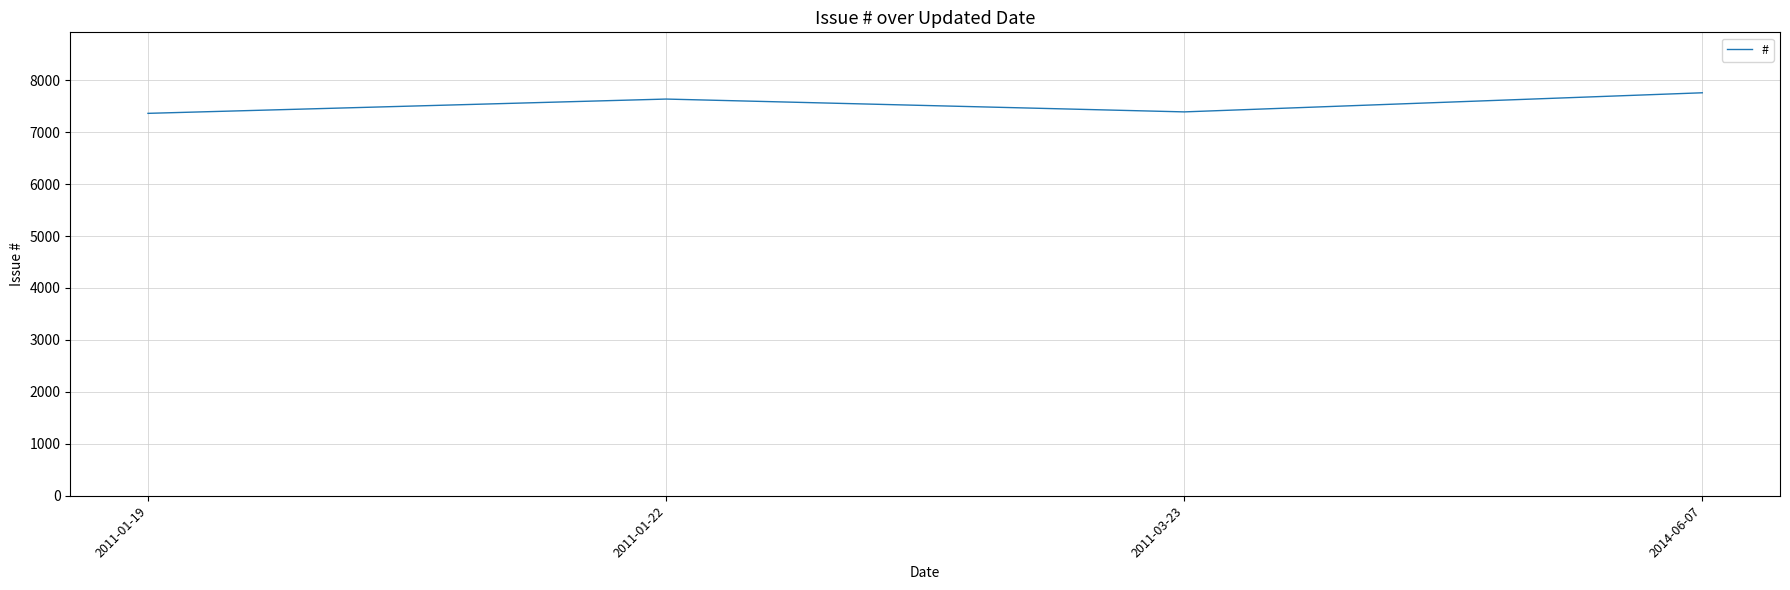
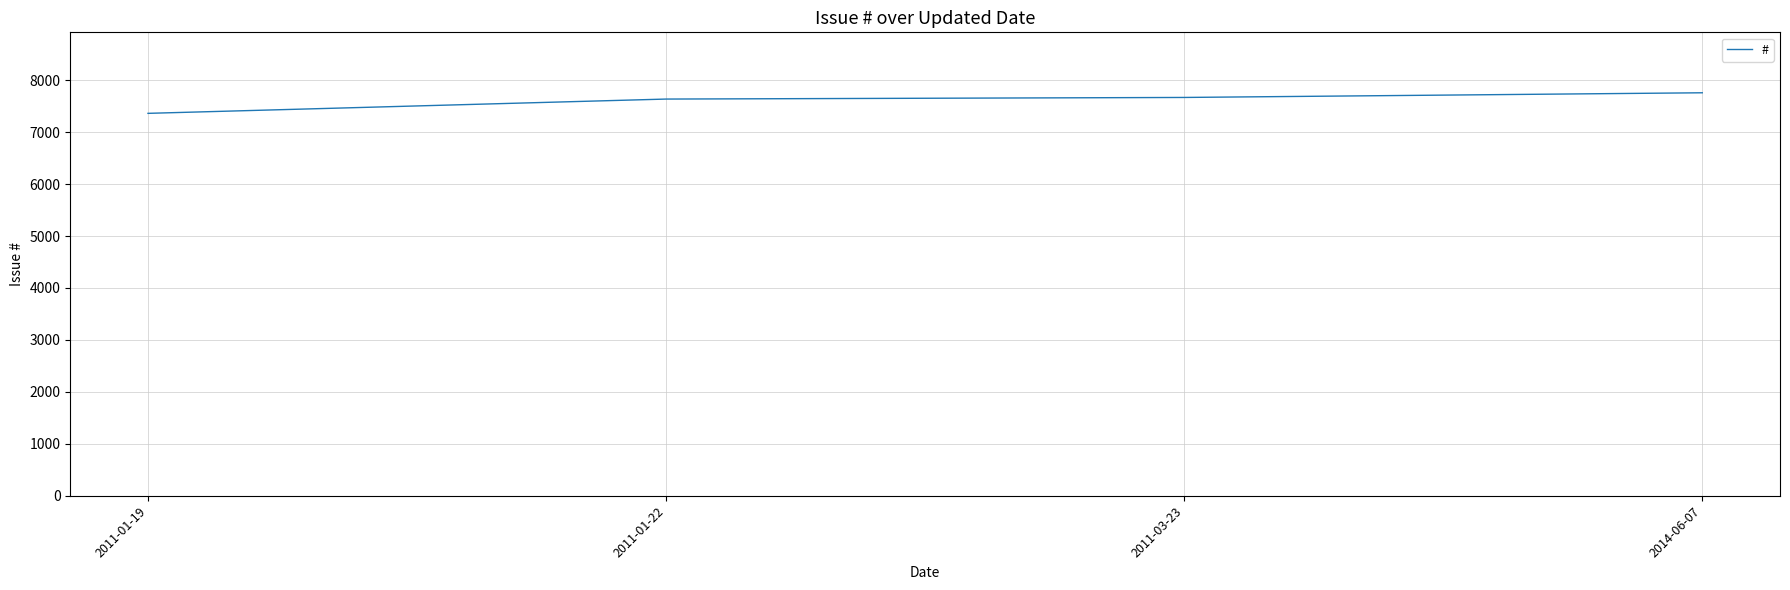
  {
    "2011-01-19": 7400,
    "2011-01-22": 7600,
-   "2011-03-23": 7400,
+   "2011-03-23": 7700,
    "2014-06-07": 7800
  }
